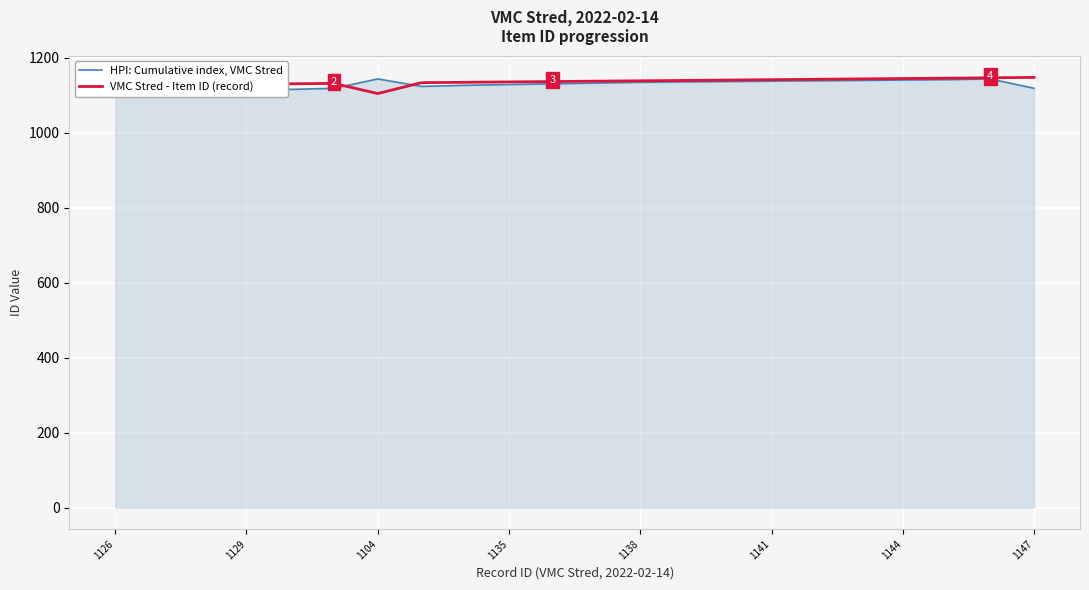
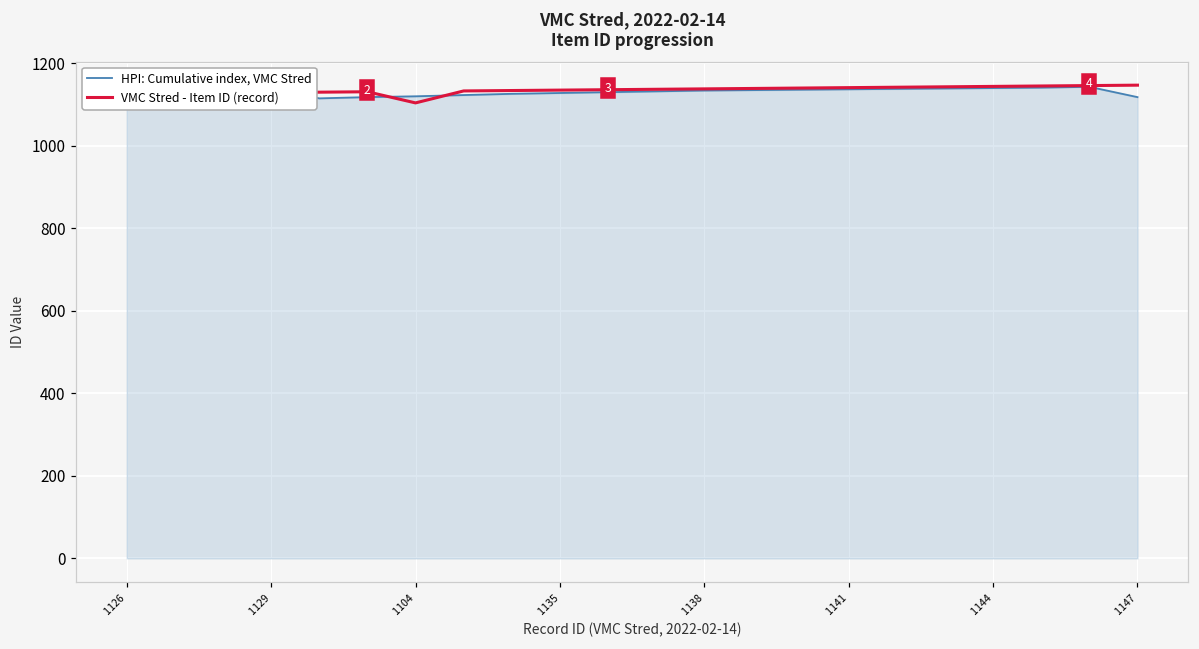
  {
    "HPI: Cumulative index, VMC Stred": {
-     "1104": 1140,
+     "1104": 1120,
      "1135": 1130,
      "1147": 1120
    },
    "VMC Stred - Item ID (record)": {
      "1104": 1100,
      "1135": 1140,
      "1147": 1150
    }
  }
